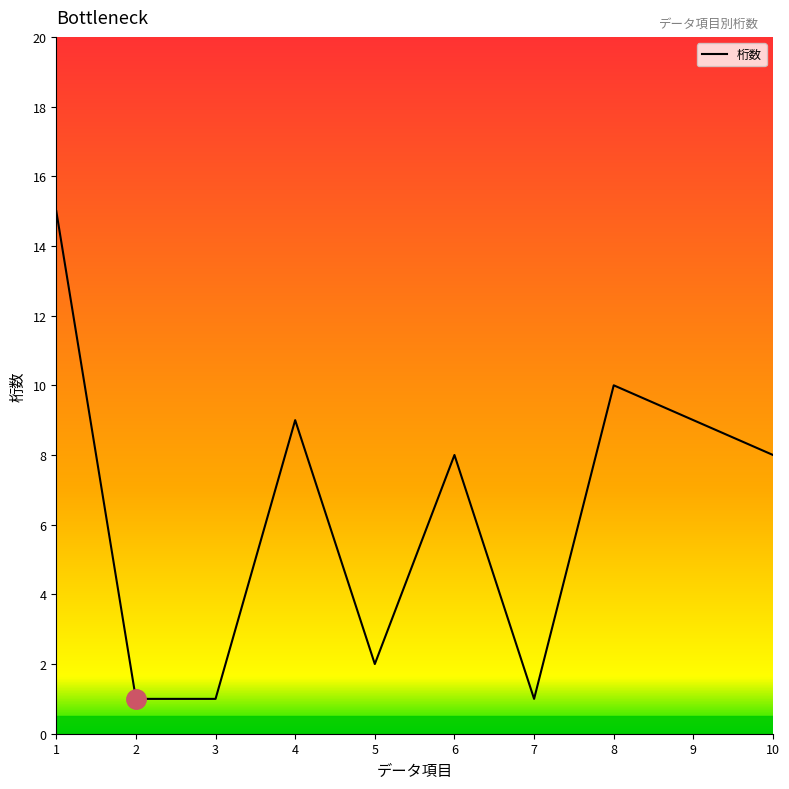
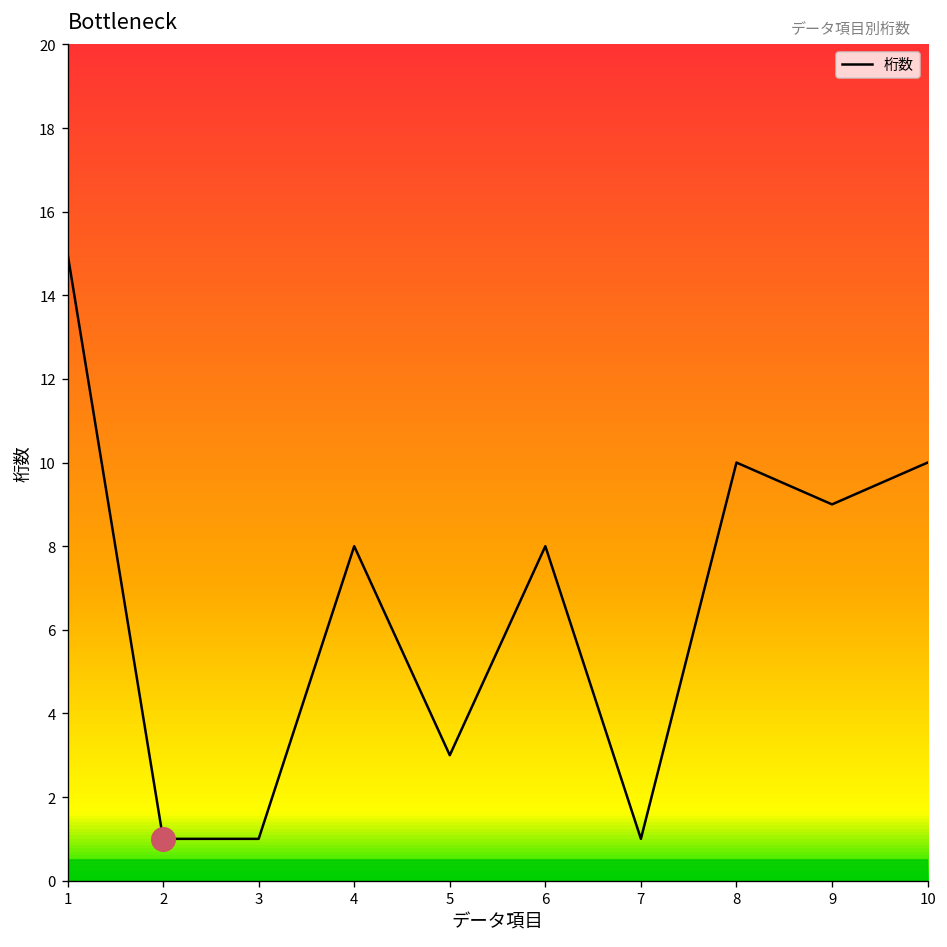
  {
    "桁数": {
      "1": 15,
      "3": 1,
-     "4": 9,
-     "5": 2,
+     "4": 8,
+     "5": 3,
      "6": 8,
      "7": 1,
      "8": 10,
      "9": 9,
-     "10": 8
+     "10": 10
    }
  }
